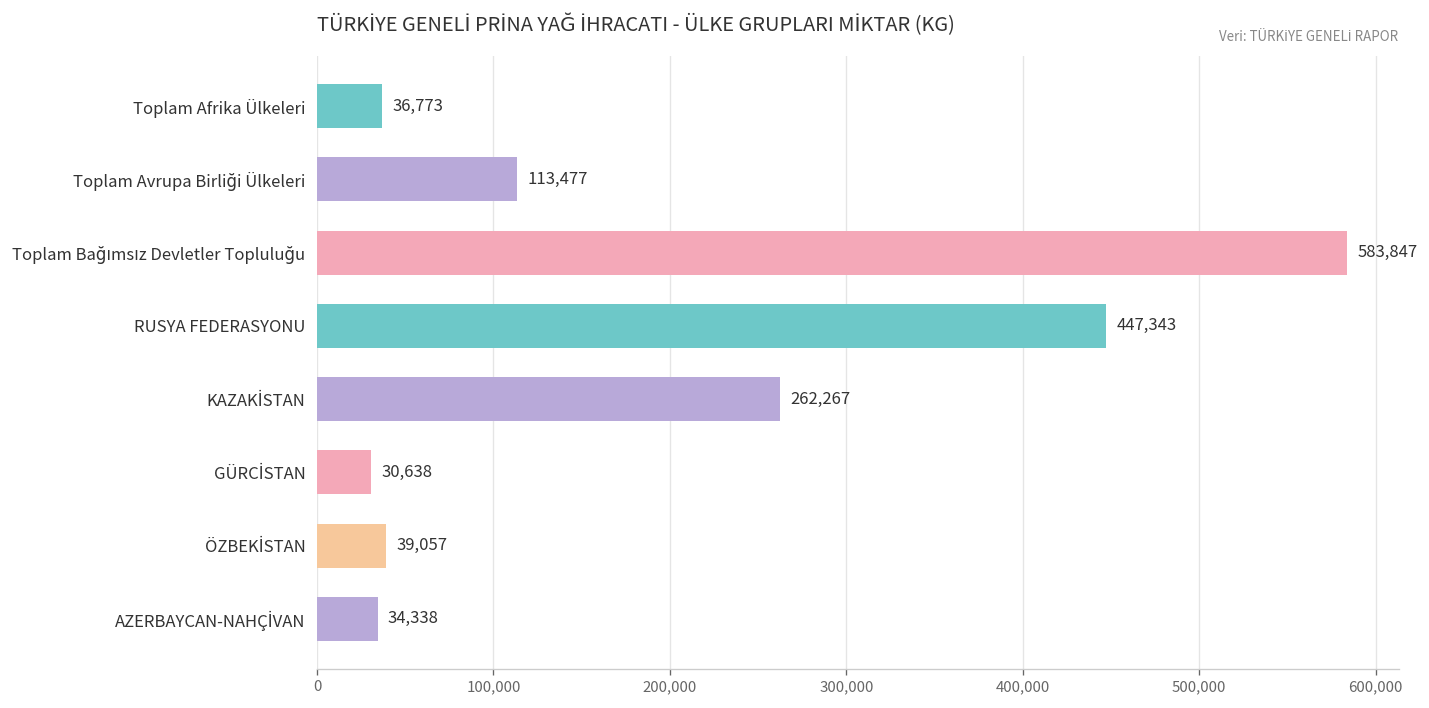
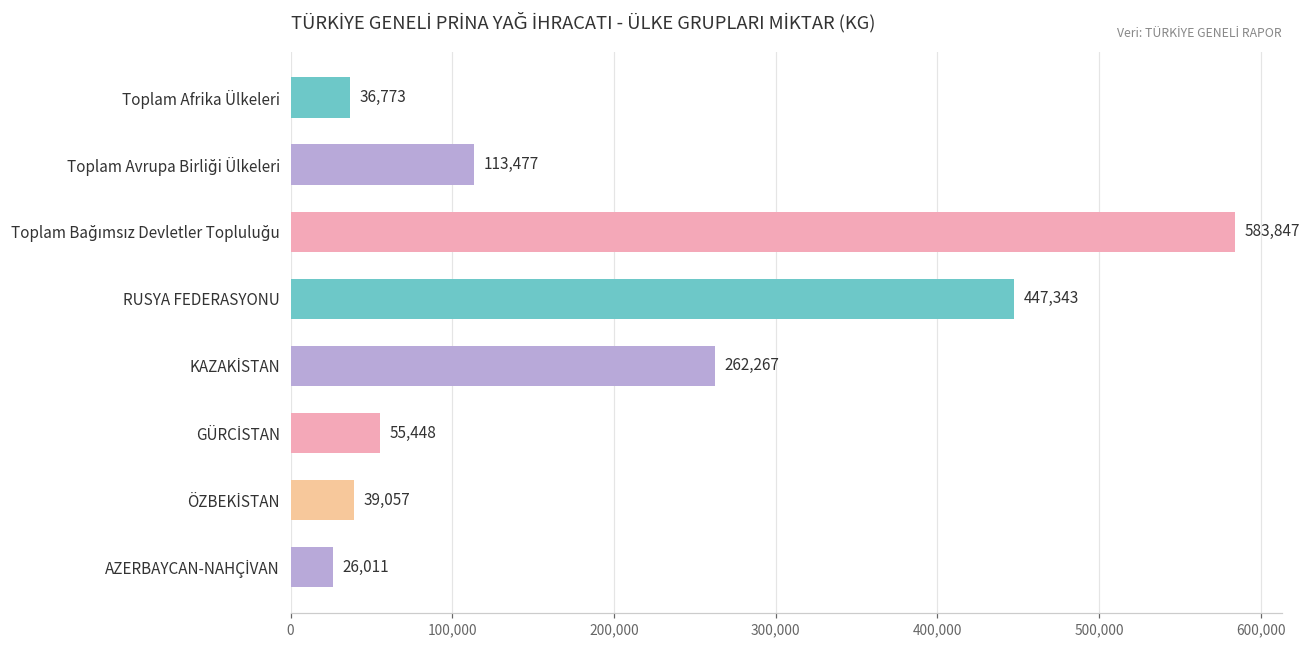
  {
    "Toplam Afrika Ülkeleri": "36,773",
    "Toplam Avrupa Birliği Ülkeleri": "113,477",
    "Toplam Bağımsız Devletler Topluluğu": "583,847",
    "RUSYA FEDERASYONU": "447,343",
    "KAZAKİSTAN": "262,267",
-   "GÜRCİSTAN": "30,638",
+   "GÜRCİSTAN": "55,448",
    "ÖZBEKİSTAN": "39,057",
-   "AZERBAYCAN-NAHÇİVAN": "34,338"
+   "AZERBAYCAN-NAHÇİVAN": "26,011"
  }
